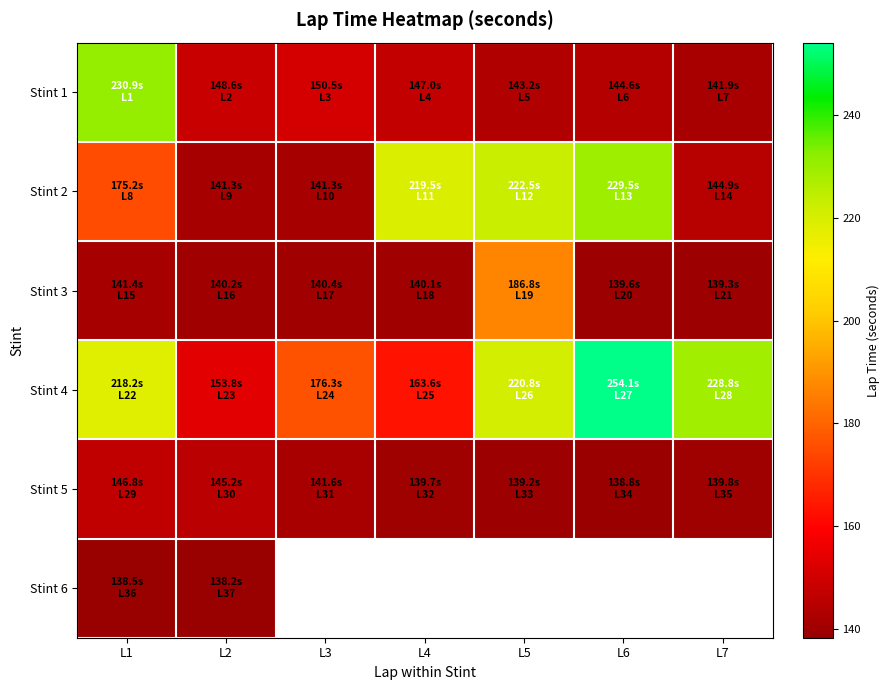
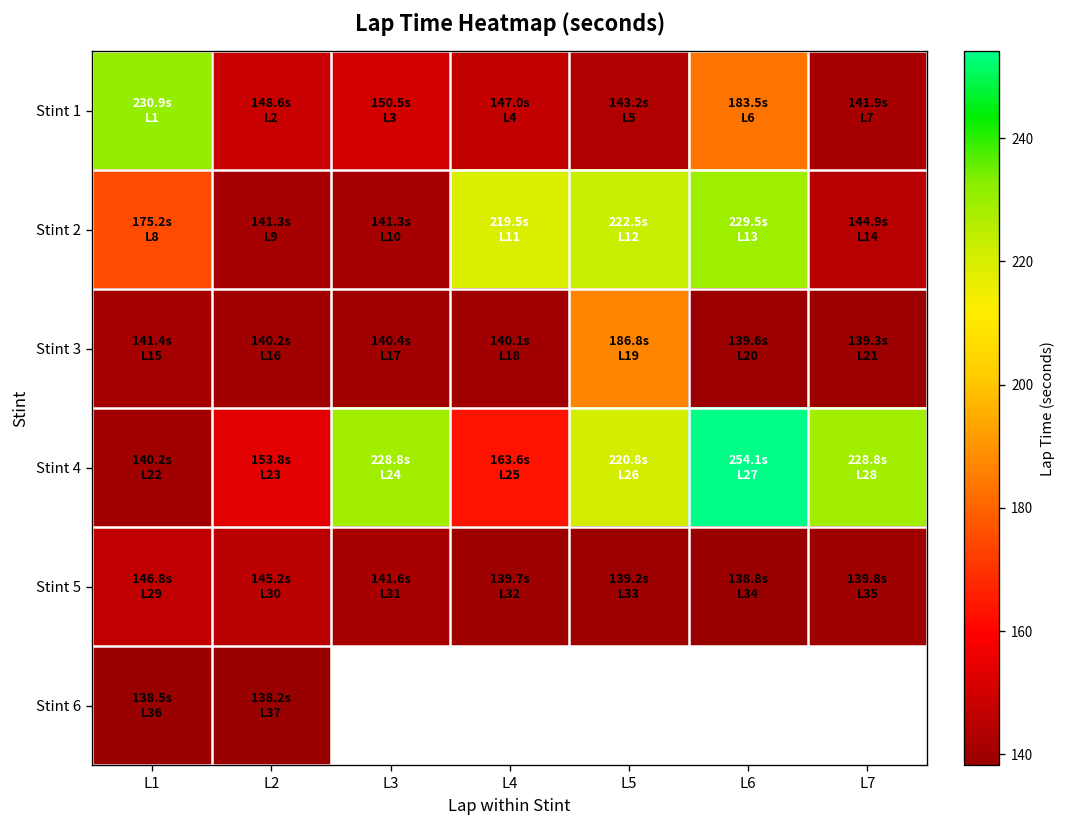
  {
    "Stint 1": {
      "L1": "230.9s",
      "L2": "148.6s",
      "L3": "150.5s",
      "L4": "147.0s",
      "L5": "143.2s",
-     "L6": "144.6s",
+     "L6": "183.5s",
      "L7": "141.9s"
    },
    "Stint 2": {
      "L1": "175.2s",
      "L2": "141.3s",
      "L3": "141.3s",
      "L4": "219.5s",
      "L5": "222.5s",
      "L6": "229.5s",
      "L7": "144.9s"
    },
    "Stint 3": {
      "L1": "141.4s",
      "L2": "140.2s",
      "L3": "140.4s",
      "L4": "140.1s",
      "L5": "186.8s",
      "L6": "139.6s",
      "L7": "139.3s"
    },
    "Stint 4": {
-     "L1": "218.2s",
+     "L1": "140.2s",
      "L2": "153.8s",
-     "L3": "176.3s",
+     "L3": "228.8s",
      "L4": "163.6s",
      "L5": "220.8s",
      "L6": "254.1s",
      "L7": "228.8s"
    },
    "Stint 5": {
      "L1": "146.8s",
      "L2": "145.2s",
      "L3": "141.6s",
      "L4": "139.7s",
      "L5": "139.2s",
      "L6": "138.8s",
      "L7": "139.8s"
    },
    "Stint 6": {
      "L1": "138.5s",
      "L2": "138.2s"
    }
  }
